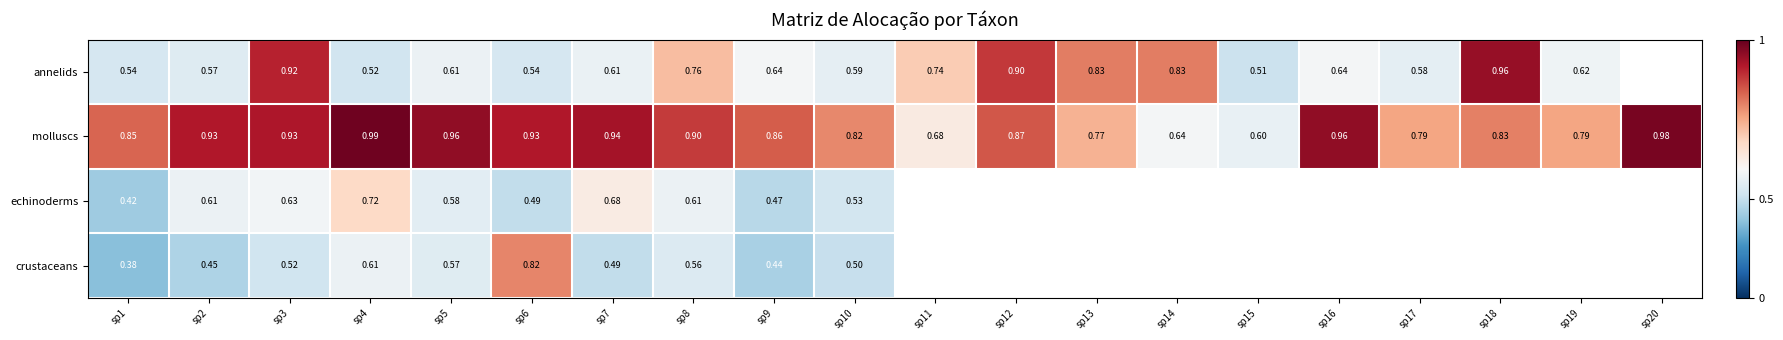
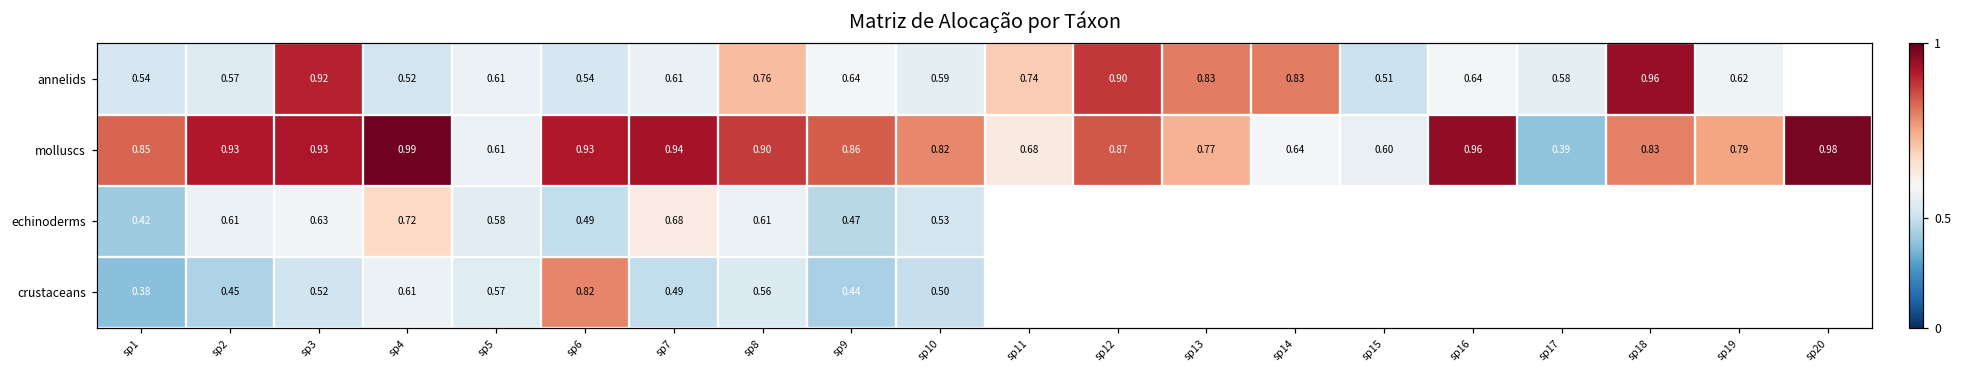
  {
    "annelids": {
      "sp1": 0.54,
      "sp2": 0.57,
      "sp3": 0.92,
      "sp4": 0.52,
      "sp5": 0.61,
      "sp6": 0.54,
      "sp7": 0.61,
      "sp8": 0.76,
      "sp9": 0.64,
      "sp10": 0.59,
      "sp11": 0.74,
      "sp12": 0.90,
      "sp13": 0.83,
      "sp14": 0.83,
      "sp15": 0.51,
      "sp16": 0.64,
      "sp17": 0.58,
      "sp18": 0.96,
      "sp19": 0.62
    },
    "molluscs": {
      "sp1": 0.85,
      "sp2": 0.93,
      "sp3": 0.93,
      "sp4": 0.99,
-     "sp5": 0.96,
+     "sp5": 0.61,
      "sp6": 0.93,
      "sp7": 0.94,
      "sp8": 0.90,
      "sp9": 0.86,
      "sp10": 0.82,
      "sp11": 0.68,
      "sp12": 0.87,
      "sp13": 0.77,
      "sp14": 0.64,
      "sp15": 0.60,
      "sp16": 0.96,
-     "sp17": 0.79,
+     "sp17": 0.39,
      "sp18": 0.83,
      "sp19": 0.79,
      "sp20": 0.98
    },
    "echinoderms": {
      "sp1": 0.42,
      "sp2": 0.61,
      "sp3": 0.63,
      "sp4": 0.72,
      "sp5": 0.58,
      "sp6": 0.49,
      "sp7": 0.68,
      "sp8": 0.61,
      "sp9": 0.47,
      "sp10": 0.53
    },
    "crustaceans": {
      "sp1": 0.38,
      "sp2": 0.45,
      "sp3": 0.52,
      "sp4": 0.61,
      "sp5": 0.57,
      "sp6": 0.82,
      "sp7": 0.49,
      "sp8": 0.56,
      "sp9": 0.44,
      "sp10": 0.50
    }
  }
